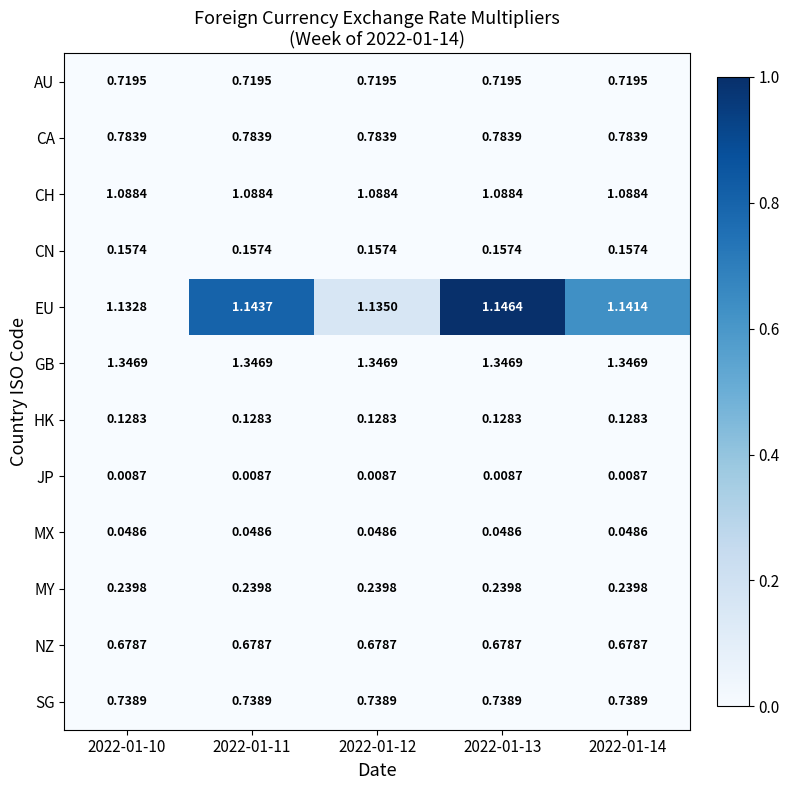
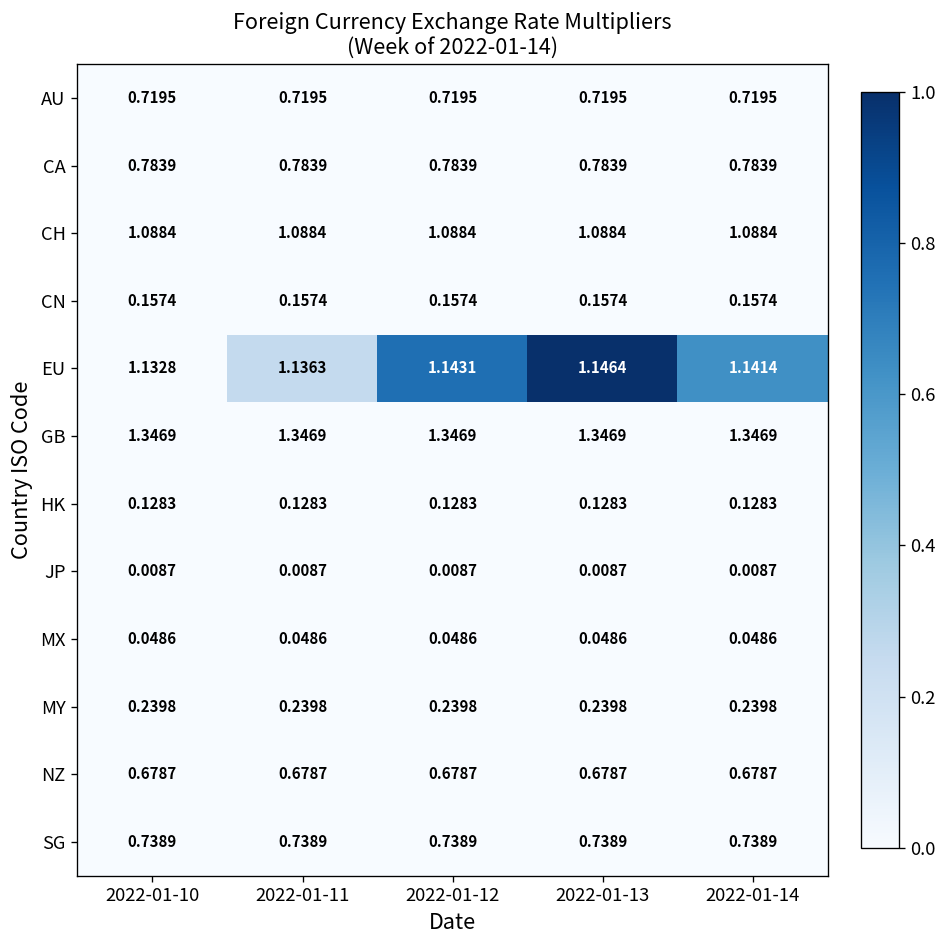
  {
    "AU": {
      "2022-01-10": 0.7195,
      "2022-01-11": 0.7195,
      "2022-01-12": 0.7195,
      "2022-01-13": 0.7195,
      "2022-01-14": 0.7195
    },
    "CA": {
      "2022-01-10": 0.7839,
      "2022-01-11": 0.7839,
      "2022-01-12": 0.7839,
      "2022-01-13": 0.7839,
      "2022-01-14": 0.7839
    },
    "CH": {
      "2022-01-10": 1.0884,
      "2022-01-11": 1.0884,
      "2022-01-12": 1.0884,
      "2022-01-13": 1.0884,
      "2022-01-14": 1.0884
    },
    "CN": {
      "2022-01-10": 0.1574,
      "2022-01-11": 0.1574,
      "2022-01-12": 0.1574,
      "2022-01-13": 0.1574,
      "2022-01-14": 0.1574
    },
    "EU": {
      "2022-01-10": 1.1328,
-     "2022-01-11": 1.1437,
-     "2022-01-12": 1.1350,
+     "2022-01-11": 1.1363,
+     "2022-01-12": 1.1431,
      "2022-01-13": 1.1464,
      "2022-01-14": 1.1414
    },
    "GB": {
      "2022-01-10": 1.3469,
      "2022-01-11": 1.3469,
      "2022-01-12": 1.3469,
      "2022-01-13": 1.3469,
      "2022-01-14": 1.3469
    },
    "HK": {
      "2022-01-10": 0.1283,
      "2022-01-11": 0.1283,
      "2022-01-12": 0.1283,
      "2022-01-13": 0.1283,
      "2022-01-14": 0.1283
    },
    "JP": {
      "2022-01-10": 0.0087,
      "2022-01-11": 0.0087,
      "2022-01-12": 0.0087,
      "2022-01-13": 0.0087,
      "2022-01-14": 0.0087
    },
    "MX": {
      "2022-01-10": 0.0486,
      "2022-01-11": 0.0486,
      "2022-01-12": 0.0486,
      "2022-01-13": 0.0486,
      "2022-01-14": 0.0486
    },
    "MY": {
      "2022-01-10": 0.2398,
      "2022-01-11": 0.2398,
      "2022-01-12": 0.2398,
      "2022-01-13": 0.2398,
      "2022-01-14": 0.2398
    },
    "NZ": {
      "2022-01-10": 0.6787,
      "2022-01-11": 0.6787,
      "2022-01-12": 0.6787,
      "2022-01-13": 0.6787,
      "2022-01-14": 0.6787
    },
    "SG": {
      "2022-01-10": 0.7389,
      "2022-01-11": 0.7389,
      "2022-01-12": 0.7389,
      "2022-01-13": 0.7389,
      "2022-01-14": 0.7389
    }
  }
